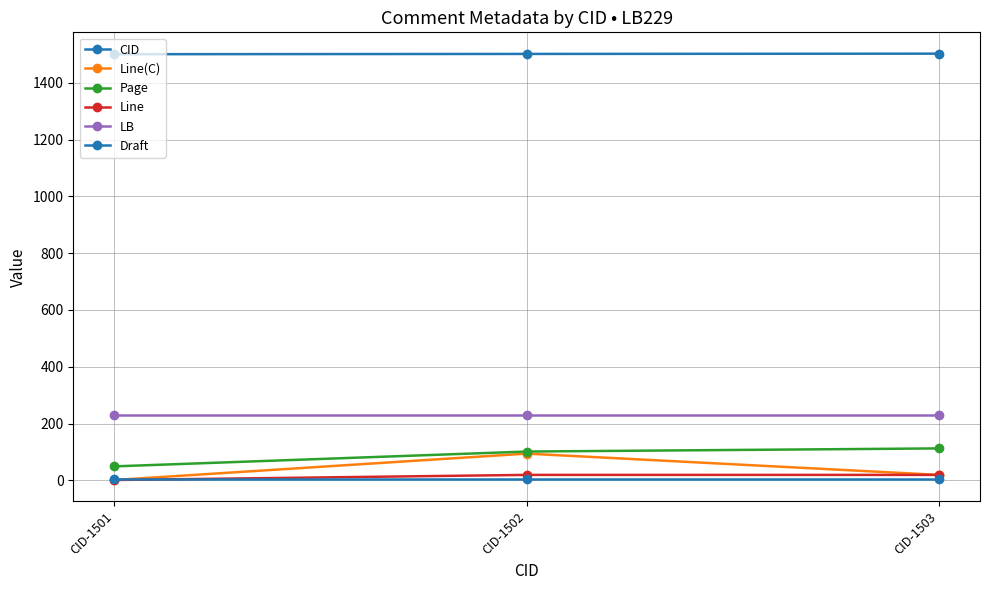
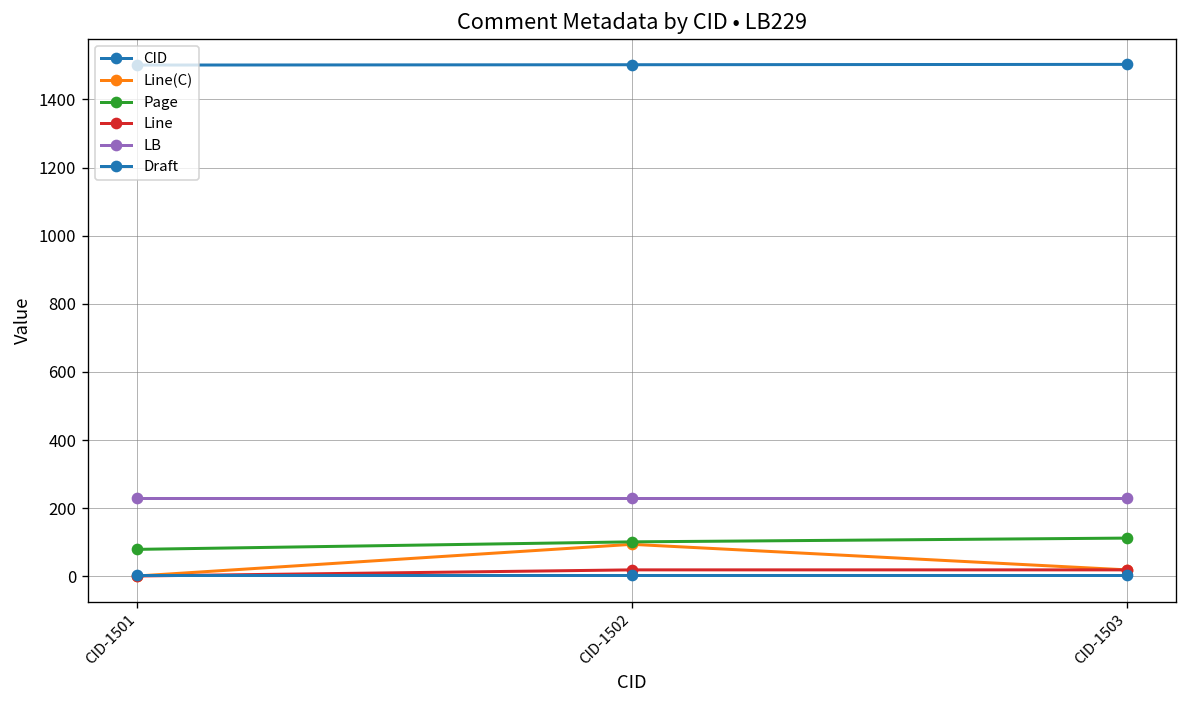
  {
    "Page": {
-     "CID-1501": 50,
+     "CID-1501": 80,
      "CID-1503": 110
    },
    "Line": {
      "CID-1502": 20
    },
    "LB": {
      "CID-1501": 230,
      "CID-1502": 230,
      "CID-1503": 230
    }
  }
